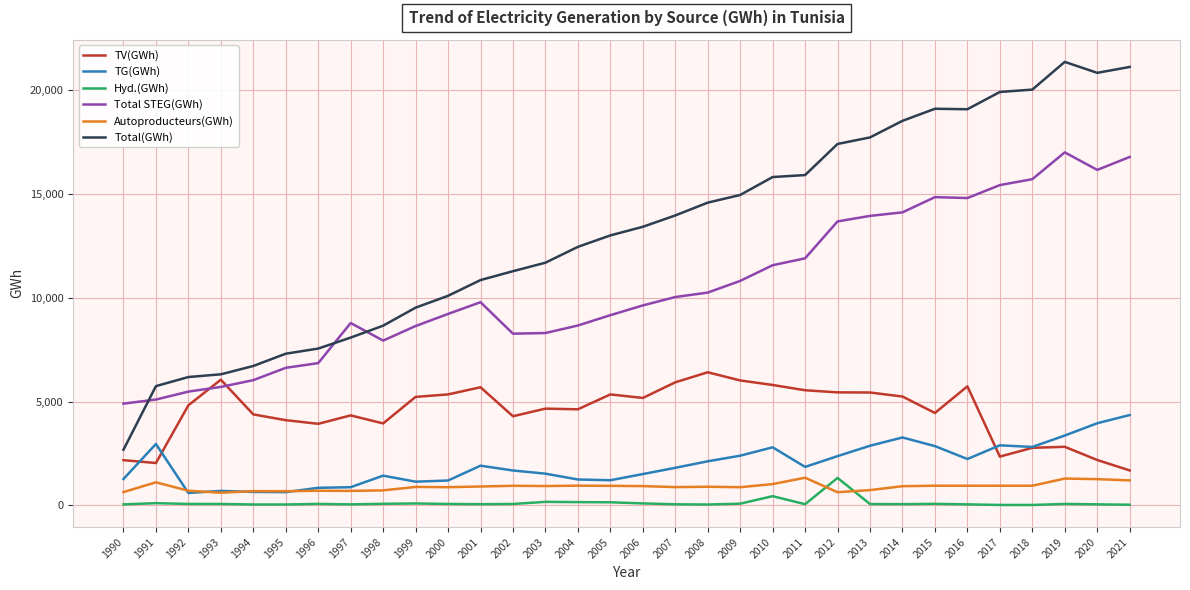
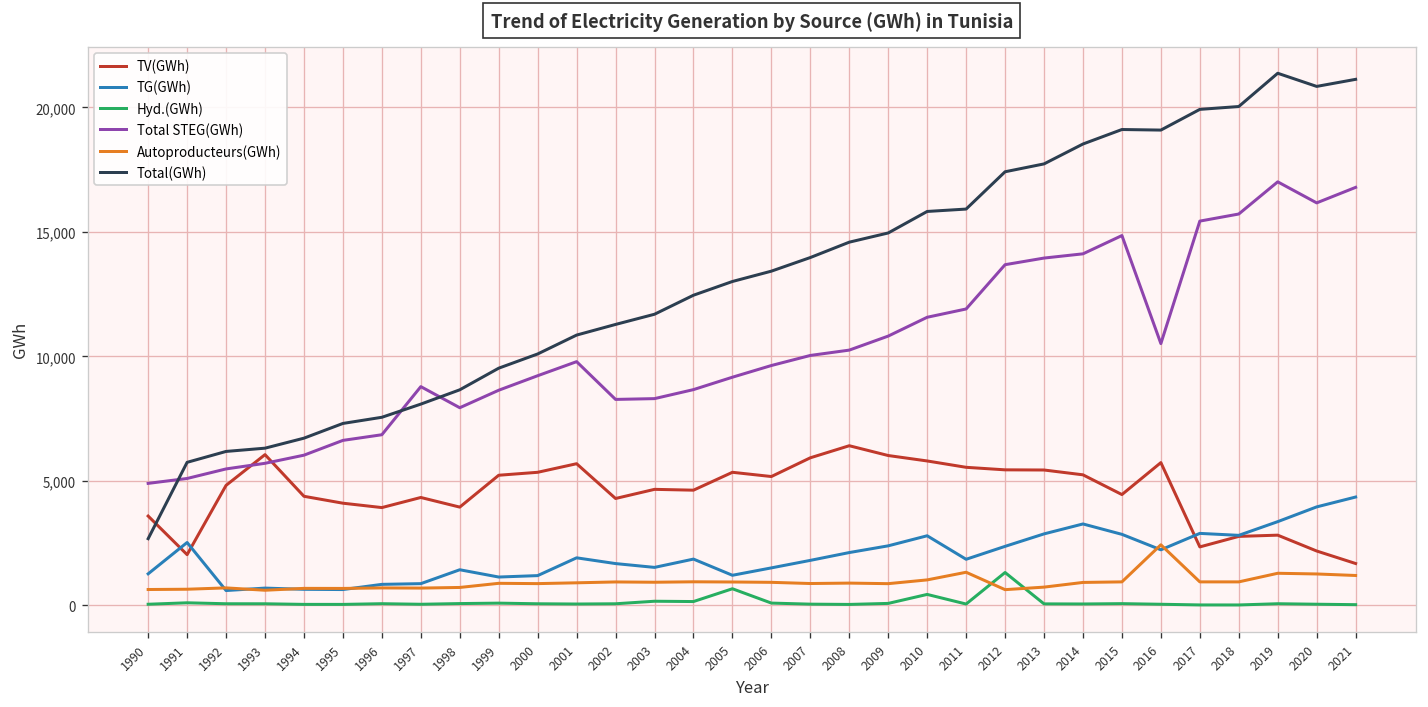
  {
    "TV(GWh)": {
-     "1990": "2,200",
+     "1990": "3,600",
      "1991": "2,000",
      "1992": "4,800",
      "1993": "6,100",
      "1994": "4,400",
      "1995": "4,100",
      "1996": "3,900",
      "1997": "4,300",
      "1998": "3,900",
      "1999": "5,200",
      "2000": "5,300",
      "2001": "5,700",
      "2002": "4,300",
      "2003": "4,700",
      "2004": "4,600",
      "2005": "5,300",
      "2006": "5,200",
      "2007": "5,900",
      "2008": "6,400",
      "2009": "6,000",
      "2010": "5,800",
      "2011": "5,500",
      "2012": "5,400",
      "2013": "5,400",
      "2014": "5,200",
      "2015": "4,400",
      "2016": "5,700",
      "2017": "2,300",
      "2019": "2,800",
      "2020": "2,200",
      "2021": "1,700"
    },
    "TG(GWh)": {
      "1990": "1,300",
-     "1991": "3,000",
+     "1991": "2,500",
      "1996": "800",
      "1997": "900",
      "1998": "1,400",
      "1999": "1,100",
      "2000": "1,200",
      "2001": "1,900",
      "2002": "1,700",
      "2003": "1,500",
-     "2004": "1,200",
+     "2004": "1,900",
      "2005": "1,200",
      "2006": "1,500",
      "2007": "1,800",
      "2008": "2,100",
      "2009": "2,400",
      "2010": "2,800",
      "2011": "1,900",
      "2012": "2,400",
      "2013": "2,900",
      "2014": "3,300",
      "2015": "2,900",
      "2016": "2,200",
      "2017": "2,900",
      "2019": "3,400",
      "2020": "4,000",
      "2021": "4,400"
    },
    "Hyd.(GWh)": {
      "1990": "0",
      "1991": "100",
      "1992": "100",
      "1993": "100",
      "1994": "0",
      "1995": "0",
      "1996": "100",
      "1997": "0",
      "1998": "100",
      "1999": "100",
      "2000": "100",
      "2001": "100",
      "2002": "100",
      "2003": "200",
      "2004": "200",
-     "2005": "100",
+     "2005": "700",
      "2006": "100",
      "2007": "0",
      "2008": "0",
      "2009": "100",
      "2010": "400",
      "2011": "100",
      "2012": "1,300",
      "2013": "100",
      "2014": "100",
      "2015": "100",
      "2016": "0",
      "2017": "0",
      "2018": "0",
      "2019": "100",
      "2020": "0",
      "2021": "0"
    },
    "Total STEG(GWh)": {
      "1990": "4,900",
      "1991": "5,100",
      "1992": "5,500",
      "1993": "5,700",
      "1994": "6,000",
      "1995": "6,600",
      "1996": "6,900",
      "1997": "8,800",
      "1998": "7,900",
      "1999": "8,600",
      "2000": "9,200",
      "2001": "9,800",
      "2002": "8,300",
      "2003": "8,300",
      "2004": "8,700",
      "2005": "9,200",
      "2006": "9,600",
      "2007": "10,000",
      "2008": "10,300",
      "2009": "10,800",
      "2010": "11,600",
      "2011": "11,900",
      "2012": "13,700",
      "2013": "13,900",
      "2014": "14,100",
      "2015": "14,900",
-     "2016": "14,800",
+     "2016": "10,500",
      "2017": "15,400",
      "2018": "15,700",
      "2019": "17,000",
      "2020": "16,200",
      "2021": "16,800"
    },
    "Autoproducteurs(GWh)": {
      "1990": "600",
-     "1991": "1,100",
+     "1991": "600",
      "1996": "700",
      "1997": "700",
      "1998": "700",
      "1999": "900",
      "2000": "900",
      "2001": "900",
      "2002": "900",
      "2003": "900",
      "2004": "900",
      "2005": "900",
      "2006": "900",
      "2007": "900",
      "2008": "900",
      "2009": "900",
      "2010": "1,000",
      "2011": "1,300",
      "2012": "600",
      "2013": "700",
      "2014": "900",
      "2015": "900",
-     "2016": "900",
+     "2016": "2,400",
      "2017": "900",
      "2018": "900",
      "2019": "1,300",
      "2020": "1,300",
      "2021": "1,200"
    },
    "Total(GWh)": {
      "1990": "2,700",
      "1991": "5,700",
      "1992": "6,200",
      "1993": "6,300",
      "1994": "6,700",
      "1995": "7,300",
      "1996": "7,600",
      "1997": "8,100",
      "1998": "8,700",
      "1999": "9,500",
      "2000": "10,100",
      "2001": "10,900",
      "2002": "11,300",
      "2003": "11,700",
      "2004": "12,500",
      "2005": "13,000",
      "2006": "13,400",
      "2007": "14,000",
      "2008": "14,600",
      "2009": "15,000",
      "2010": "15,800",
      "2011": "15,900",
      "2012": "17,400",
      "2013": "17,700",
      "2014": "18,500",
      "2015": "19,100",
      "2016": "19,100",
      "2017": "19,900",
      "2018": "20,000",
      "2019": "21,400",
      "2020": "20,800",
      "2021": "21,100"
    }
  }
